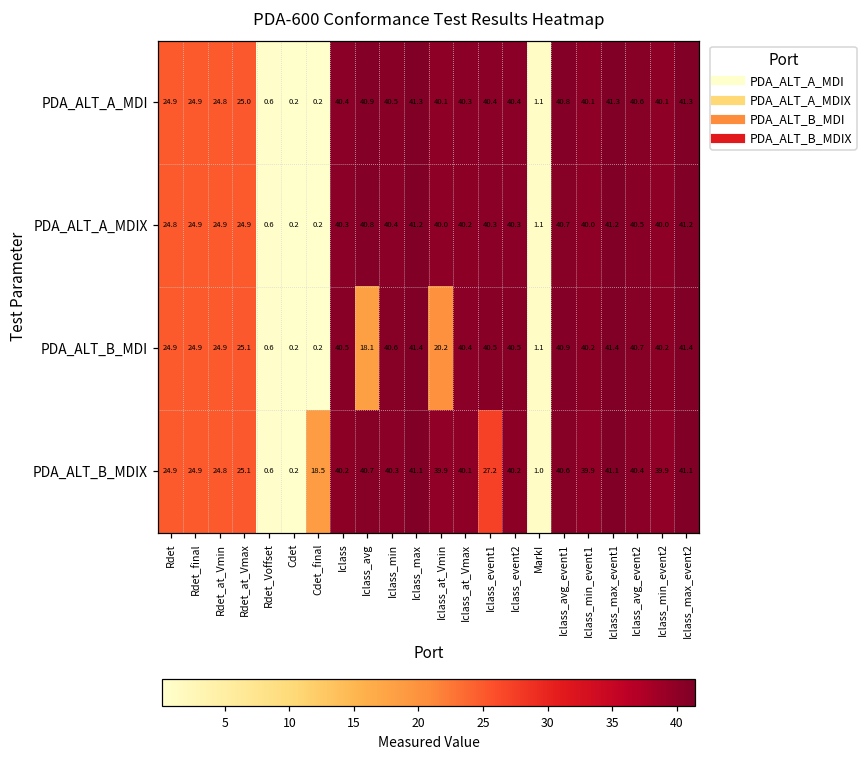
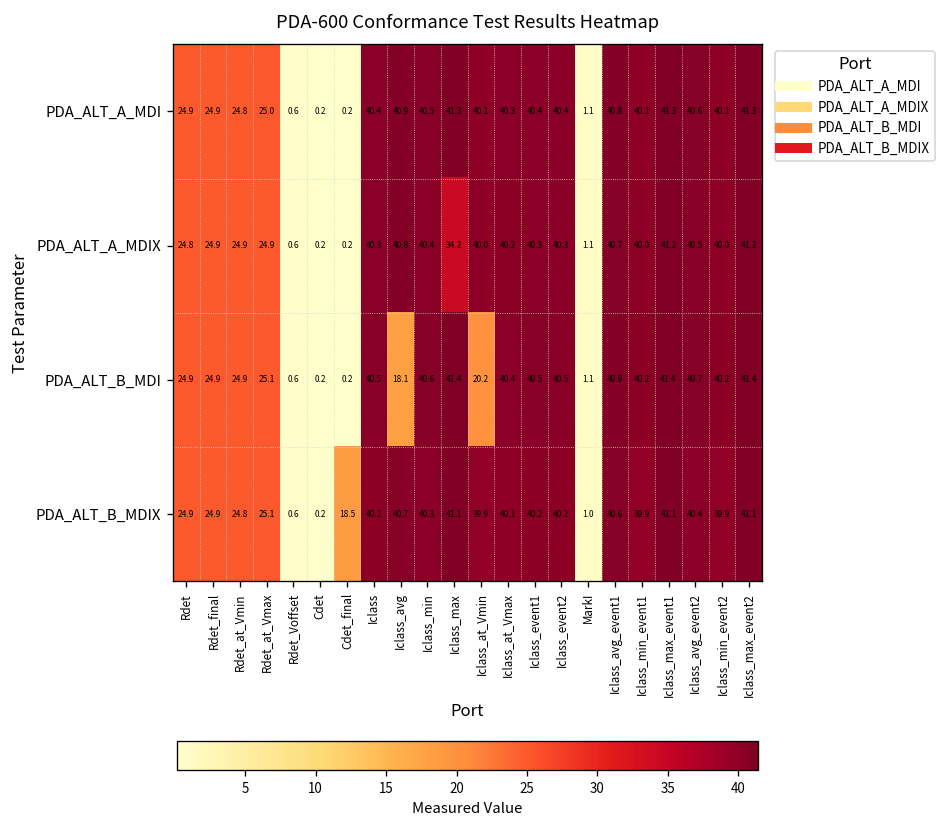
  {
    "PDA_ALT_A_MDI": {
      "Rdet": 24.9,
      "Rdet_final": 24.9,
      "Rdet_at_Vmin": 24.8,
      "Rdet_at_Vmax": 25.0,
      "Rdet_Voffset": 0.6,
      "Cdet": 0.2,
      "Cdet_final": 0.2,
      "Iclass": 40.4,
      "Iclass_avg": 40.9,
      "Iclass_min": 40.5,
      "Iclass_max": 41.3,
      "Iclass_at_Vmin": 40.1,
      "Iclass_at_Vmax": 40.3,
      "Iclass_event1": 40.4,
      "Iclass_event2": 40.4,
      "MarkI": 1.1,
      "Iclass_avg_event1": 40.8,
      "Iclass_min_event1": 40.1,
      "Iclass_max_event1": 41.3,
      "Iclass_avg_event2": 40.6,
      "Iclass_min_event2": 40.1,
      "Iclass_max_event2": 41.3
    },
    "PDA_ALT_A_MDIX": {
      "Rdet": 24.8,
      "Rdet_final": 24.9,
      "Rdet_at_Vmin": 24.9,
      "Rdet_at_Vmax": 24.9,
      "Rdet_Voffset": 0.6,
      "Cdet": 0.2,
      "Cdet_final": 0.2,
      "Iclass": 40.3,
      "Iclass_avg": 40.8,
      "Iclass_min": 40.4,
-     "Iclass_max": 41.2,
+     "Iclass_max": 34.2,
      "Iclass_at_Vmin": 40.0,
      "Iclass_at_Vmax": 40.2,
      "Iclass_event1": 40.3,
      "Iclass_event2": 40.3,
      "MarkI": 1.1,
      "Iclass_avg_event1": 40.7,
      "Iclass_min_event1": 40.0,
      "Iclass_max_event1": 41.2,
      "Iclass_avg_event2": 40.5,
      "Iclass_min_event2": 40.0,
      "Iclass_max_event2": 41.2
    },
    "PDA_ALT_B_MDI": {
      "Rdet": 24.9,
      "Rdet_final": 24.9,
      "Rdet_at_Vmin": 24.9,
      "Rdet_at_Vmax": 25.1,
      "Rdet_Voffset": 0.6,
      "Cdet": 0.2,
      "Cdet_final": 0.2,
      "Iclass": 40.5,
      "Iclass_avg": 18.1,
      "Iclass_min": 40.6,
      "Iclass_max": 41.4,
      "Iclass_at_Vmin": 20.2,
      "Iclass_at_Vmax": 40.4,
      "Iclass_event1": 40.5,
      "Iclass_event2": 40.5,
      "MarkI": 1.1,
      "Iclass_avg_event1": 40.9,
      "Iclass_min_event1": 40.2,
      "Iclass_max_event1": 41.4,
      "Iclass_avg_event2": 40.7,
      "Iclass_min_event2": 40.2,
      "Iclass_max_event2": 41.4
    },
    "PDA_ALT_B_MDIX": {
      "Rdet": 24.9,
      "Rdet_final": 24.9,
      "Rdet_at_Vmin": 24.8,
      "Rdet_at_Vmax": 25.1,
      "Rdet_Voffset": 0.6,
      "Cdet": 0.2,
      "Cdet_final": 18.5,
      "Iclass": 40.2,
      "Iclass_avg": 40.7,
      "Iclass_min": 40.3,
      "Iclass_max": 41.1,
      "Iclass_at_Vmin": 39.9,
      "Iclass_at_Vmax": 40.1,
-     "Iclass_event1": 27.2,
+     "Iclass_event1": 40.2,
      "Iclass_event2": 40.2,
      "MarkI": 1.0,
      "Iclass_avg_event1": 40.6,
      "Iclass_min_event1": 39.9,
      "Iclass_max_event1": 41.1,
      "Iclass_avg_event2": 40.4,
      "Iclass_min_event2": 39.9,
      "Iclass_max_event2": 41.1
    }
  }
